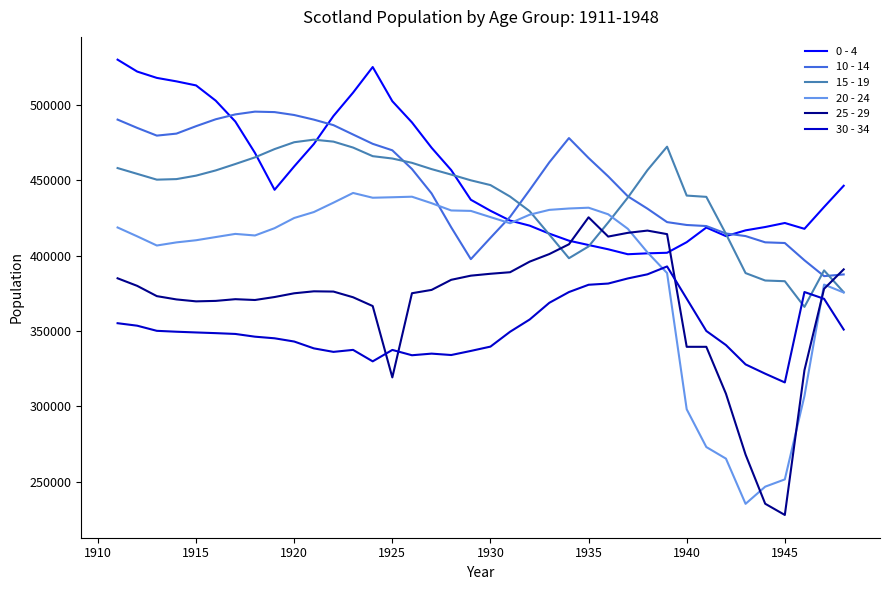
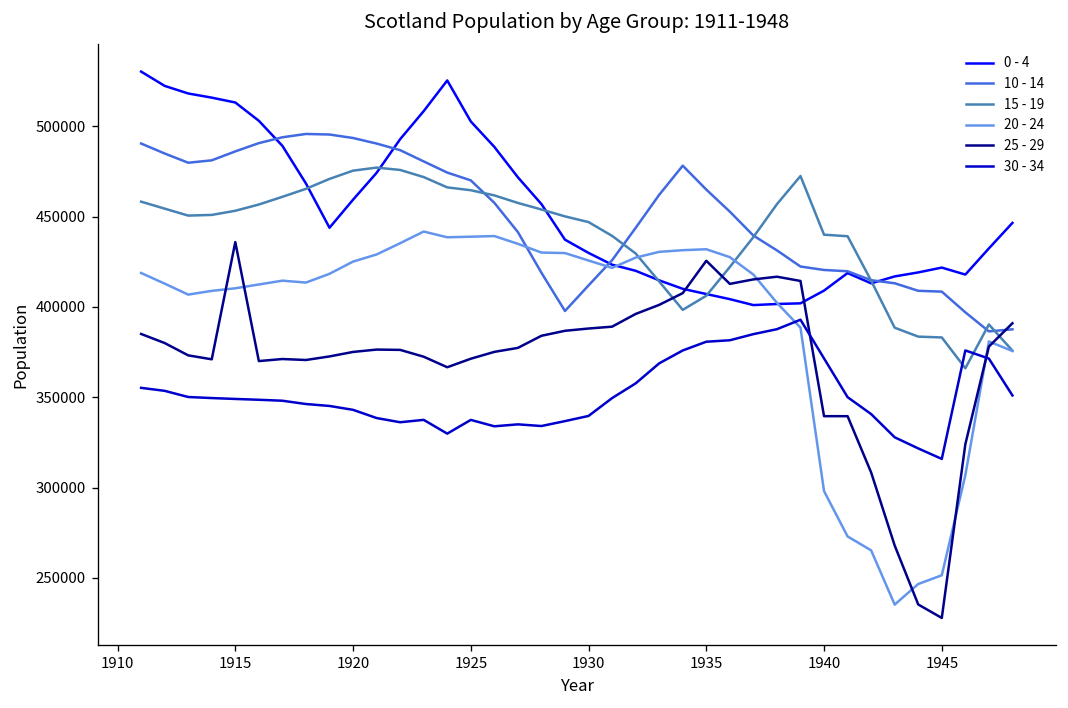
  {
    "25 - 29": {
-     "1915": 370000,
+     "1915": 436000,
      "1920": 375000,
-     "1925": 319000,
+     "1925": 371000,
      "1930": 388000,
      "1935": 426000,
      "1940": 339000,
      "1945": 228000
    }
  }
